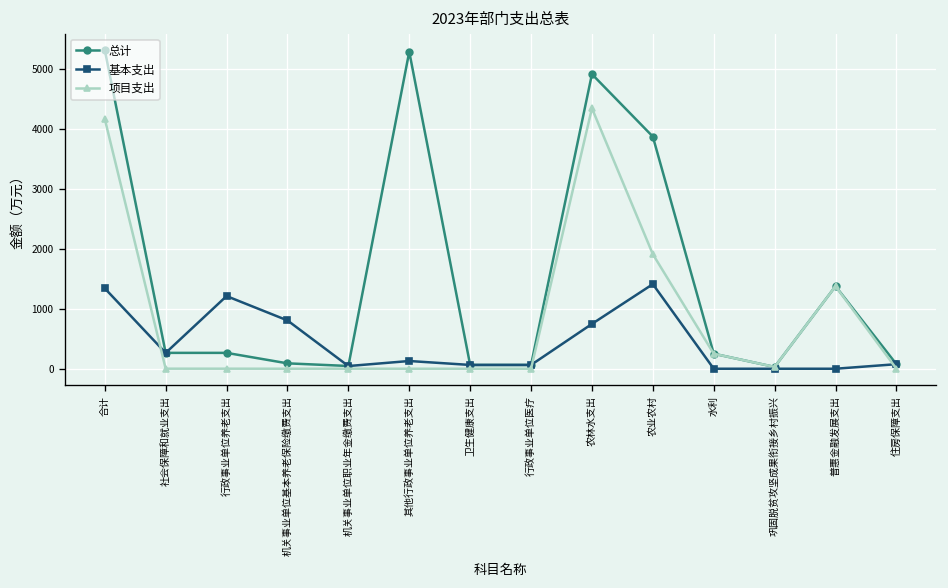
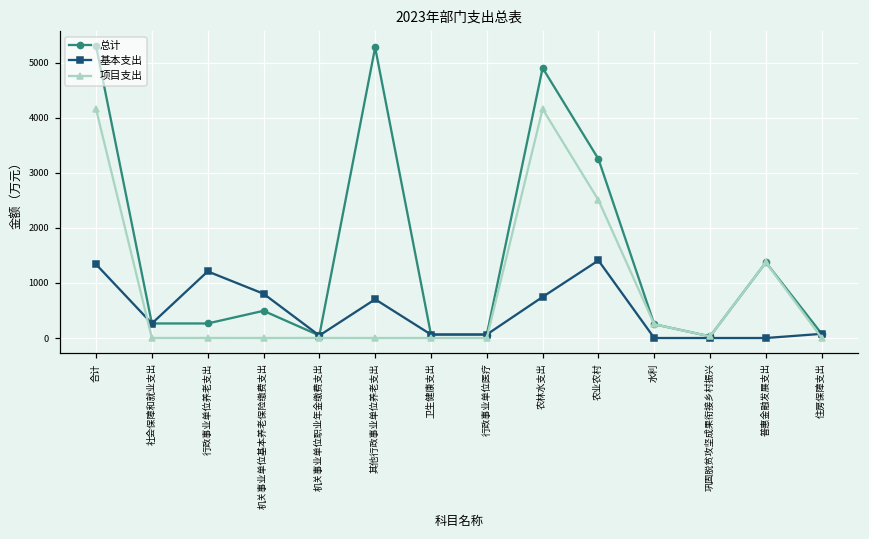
  {
    "总计": {
      "行政事业单位养老支出": 300,
-     "机关事业单位基本养老保险缴费支出": 100,
+     "机关事业单位基本养老保险缴费支出": 500,
      "其他行政事业单位养老支出": 5300,
      "农林水支出": 4900,
-     "农业农村": 3900
+     "农业农村": 3300
    },
    "基本支出": {
      "合计": 1300,
      "行政事业单位养老支出": 1200,
      "机关事业单位基本养老保险缴费支出": 800,
-     "其他行政事业单位养老支出": 100,
+     "其他行政事业单位养老支出": 700,
      "农林水支出": 700,
      "农业农村": 1400,
      "水利": 0,
      "普惠金融发展支出": 0
    },
    "项目支出": {
      "合计": 4200,
      "社会保障和就业支出": 0,
      "行政事业单位养老支出": 0,
      "机关事业单位基本养老保险缴费支出": 0,
      "其他行政事业单位养老支出": 0,
      "卫生健康支出": 0,
      "行政事业单位医疗": 0,
-     "农林水支出": 4300,
-     "农业农村": 1900,
+     "农林水支出": 4200,
+     "农业农村": 2500,
      "住房保障支出": 0
    }
  }
